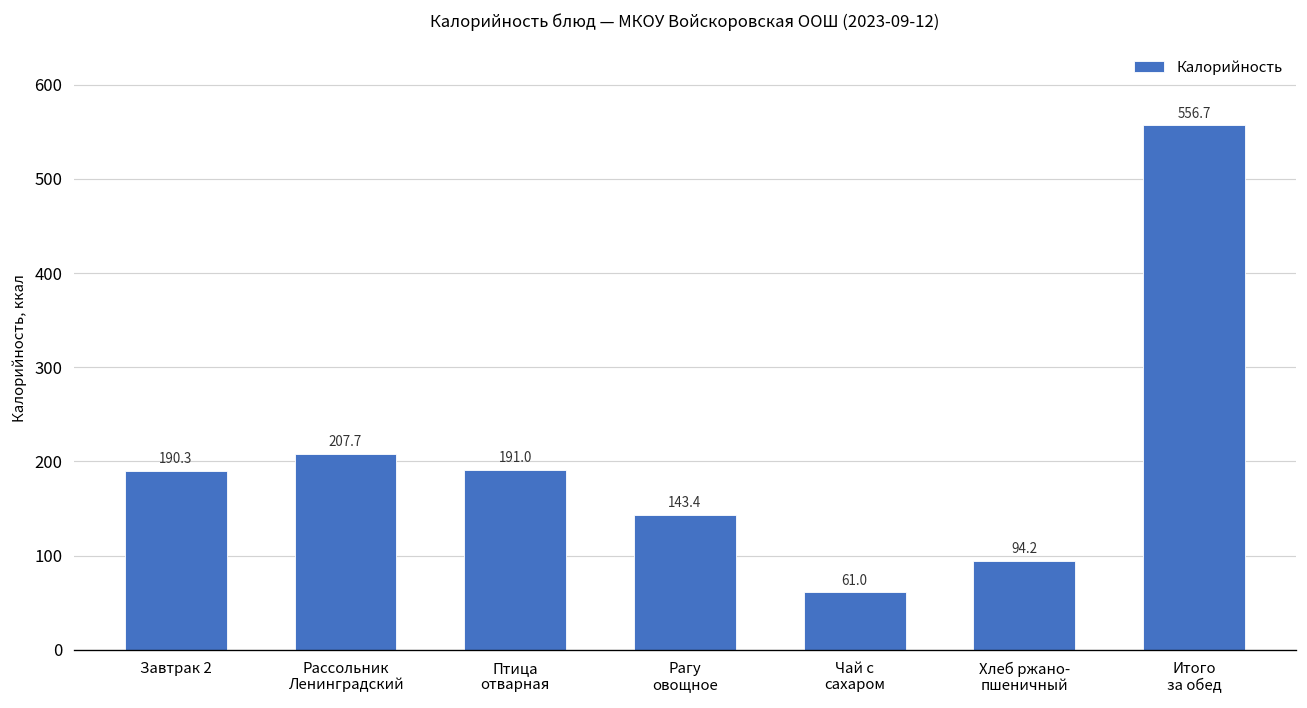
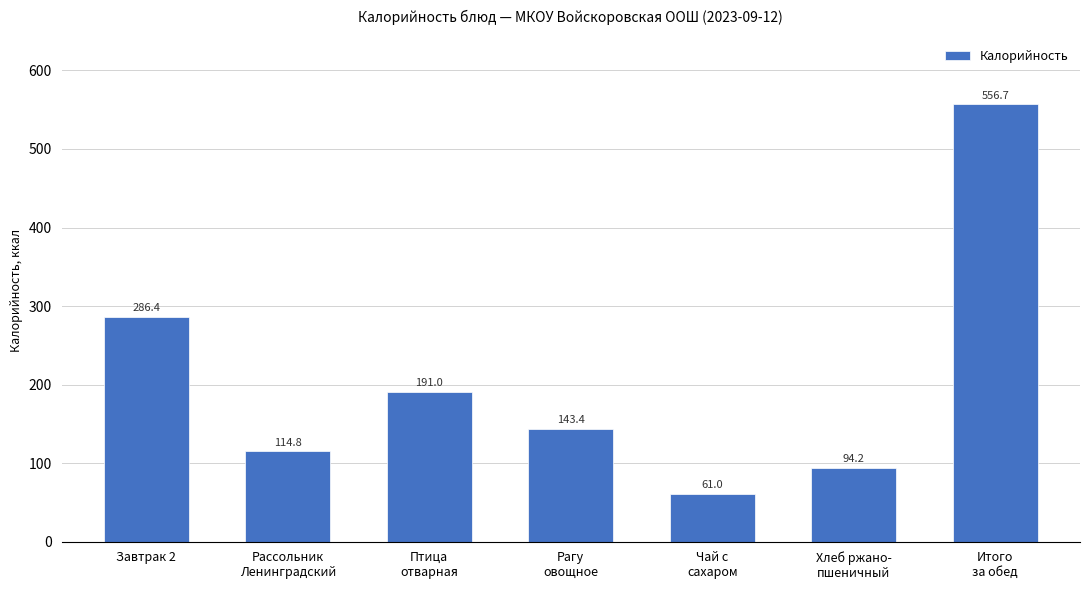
  {
-   "Завтрак 2": 190.3,
-   "Рассольник Ленинградский": 207.7,
+   "Завтрак 2": 286.4,
+   "Рассольник Ленинградский": 114.8,
    "Птица отварная": 191.0,
    "Рагу овощное": 143.4,
    "Чай с сахаром": 61.0,
    "Хлеб ржано- пшеничный": 94.2,
    "Итого за обед": 556.7
  }
